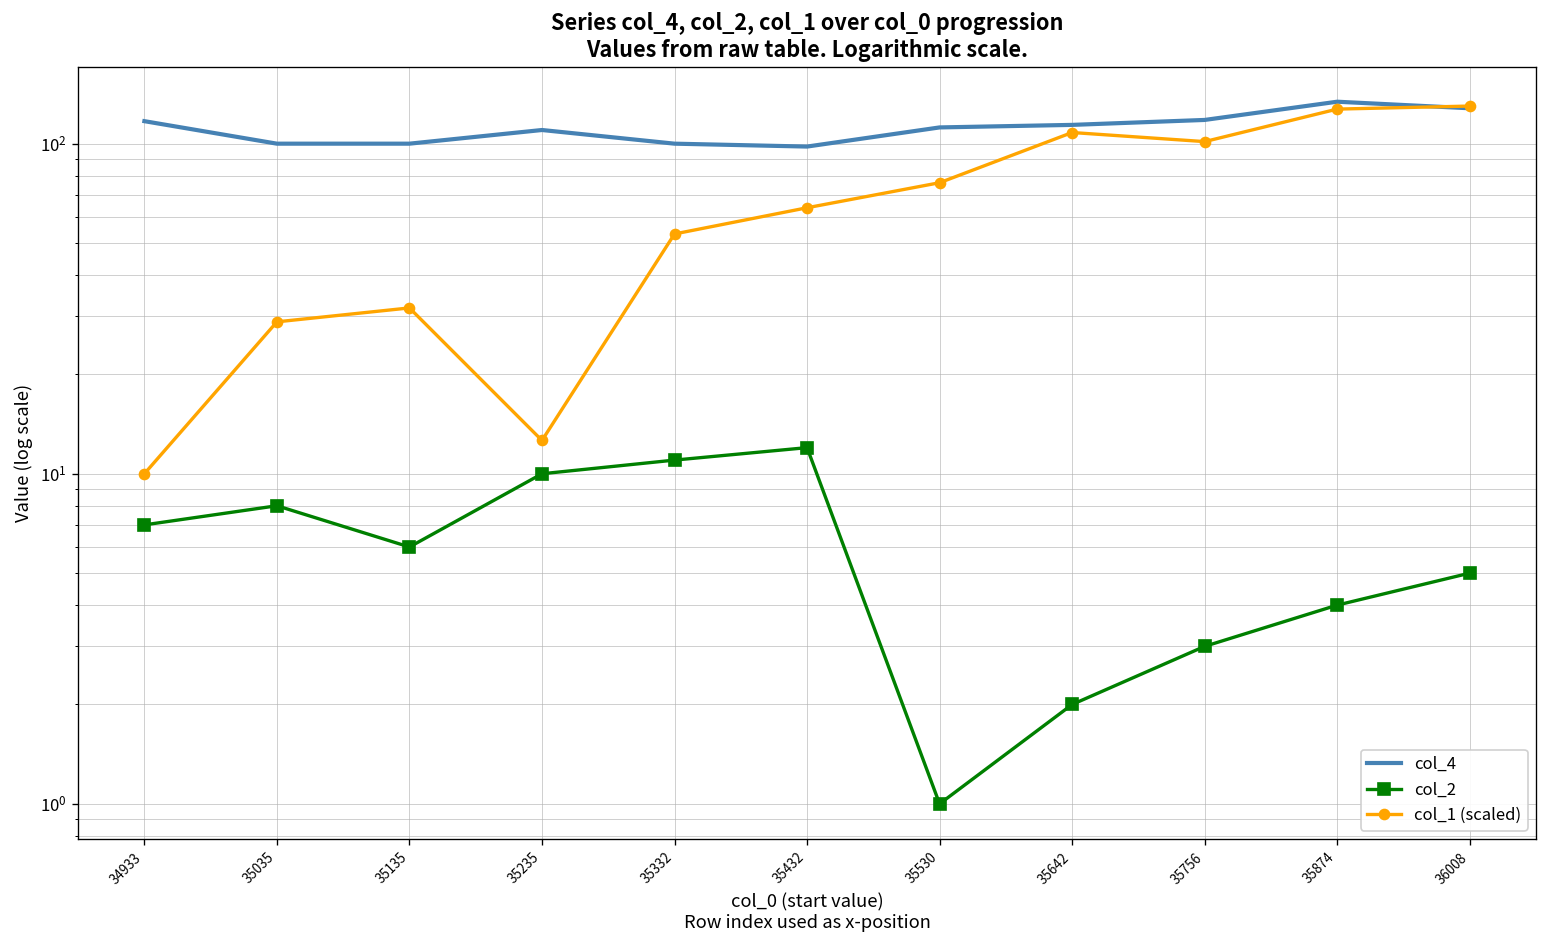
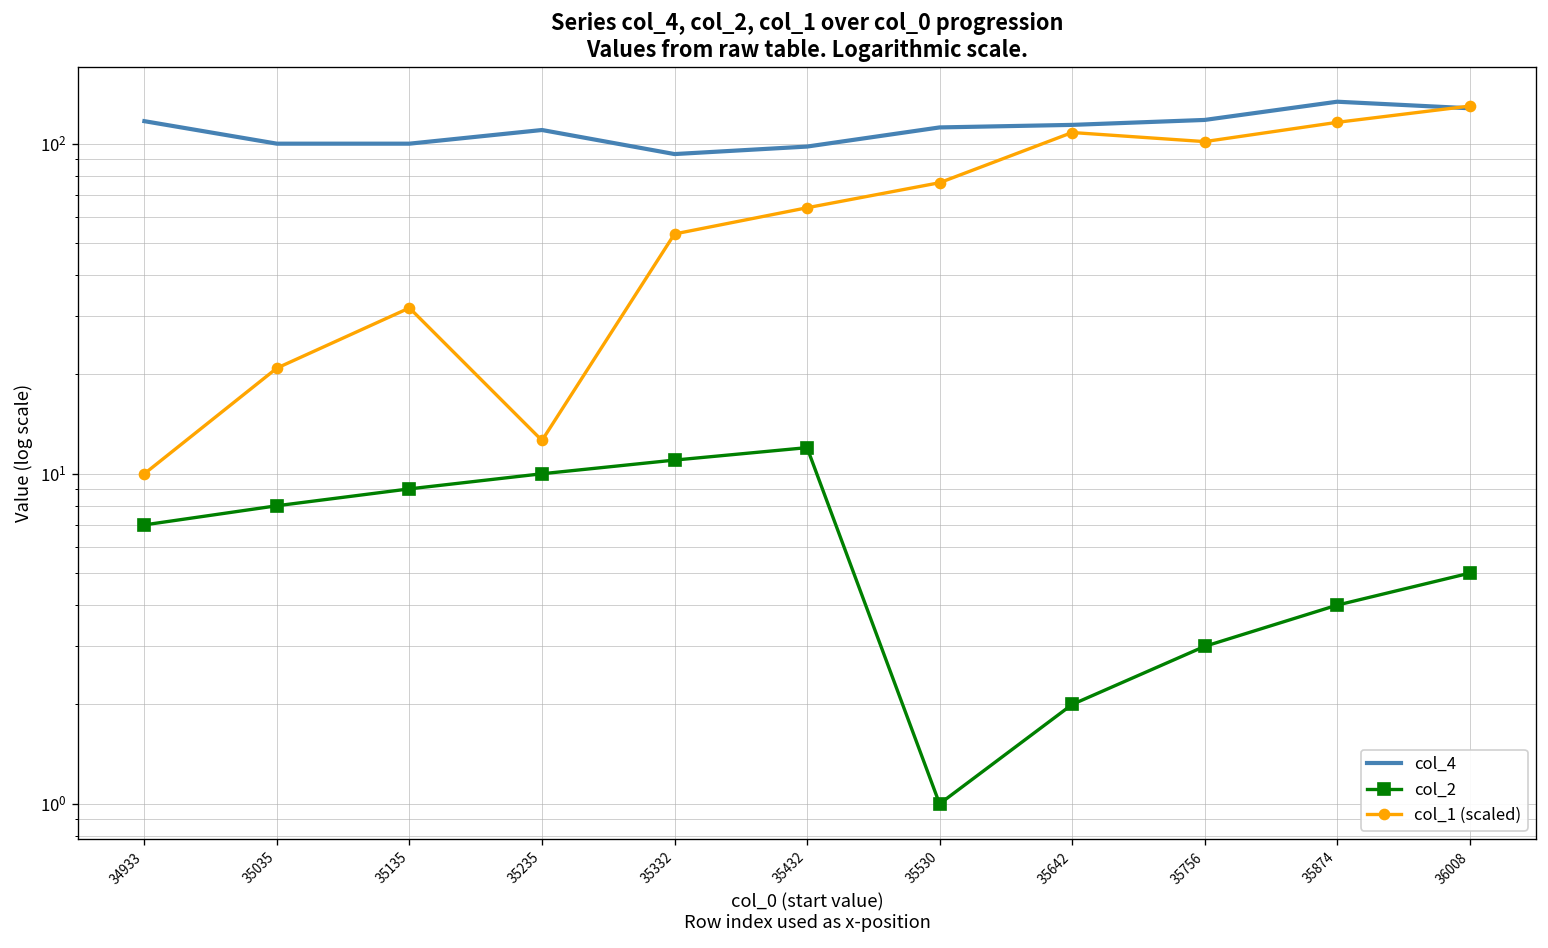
  {
    "col_4": {
      "34933": 117,
      "35035": 100,
      "35135": 100,
      "35235": 110,
-     "35332": 100,
+     "35332": 93,
      "35432": 98,
      "35530": 112,
      "35642": 114,
      "35756": 118,
      "35874": 130
    },
    "col_2": {
      "34933": 7,
      "35035": 8,
-     "35135": 6,
+     "35135": 9,
      "35235": 10,
      "35332": 11,
      "35432": 12,
      "35530": 1,
      "35642": 2,
      "35756": 3,
      "35874": 4,
      "36008": 5
    },
    "col_1 (scaled)": {
      "34933": 10,
-     "35035": 29,
+     "35035": 21,
      "35135": 32,
      "35235": 13,
      "35332": 53,
      "35432": 64,
      "35530": 76,
      "35642": 108,
      "35756": 101,
-     "35874": 130
+     "35874": 116
    }
  }
